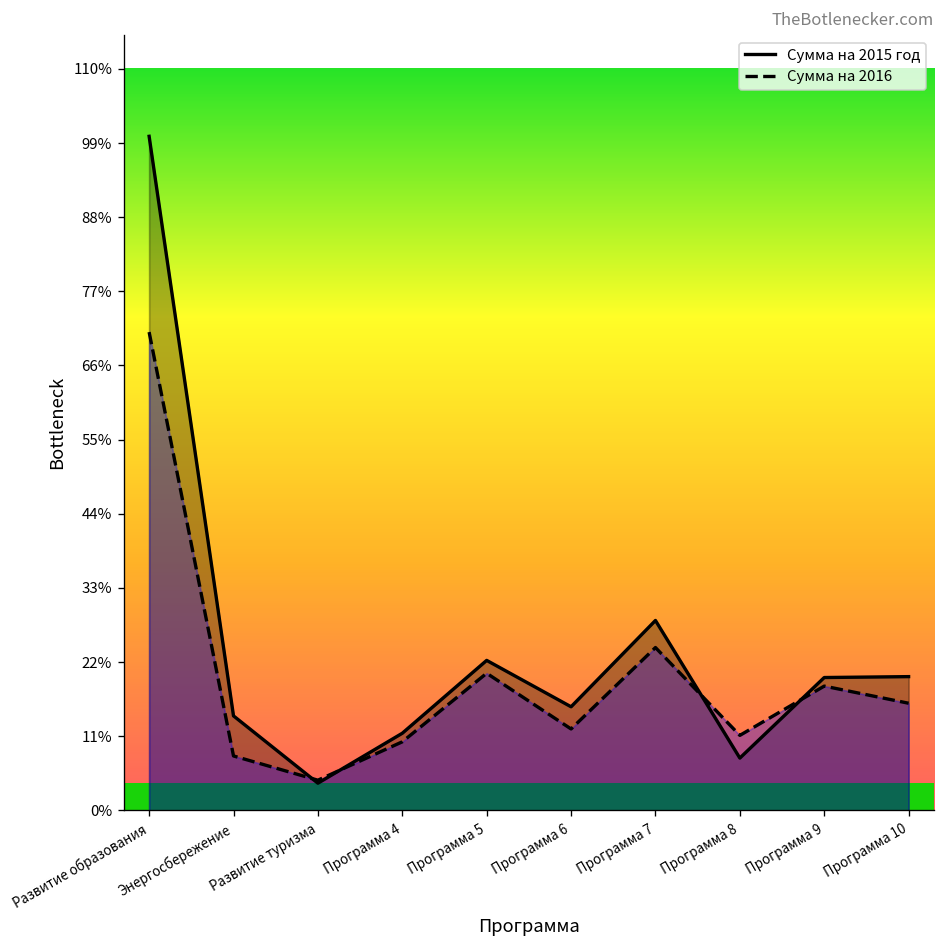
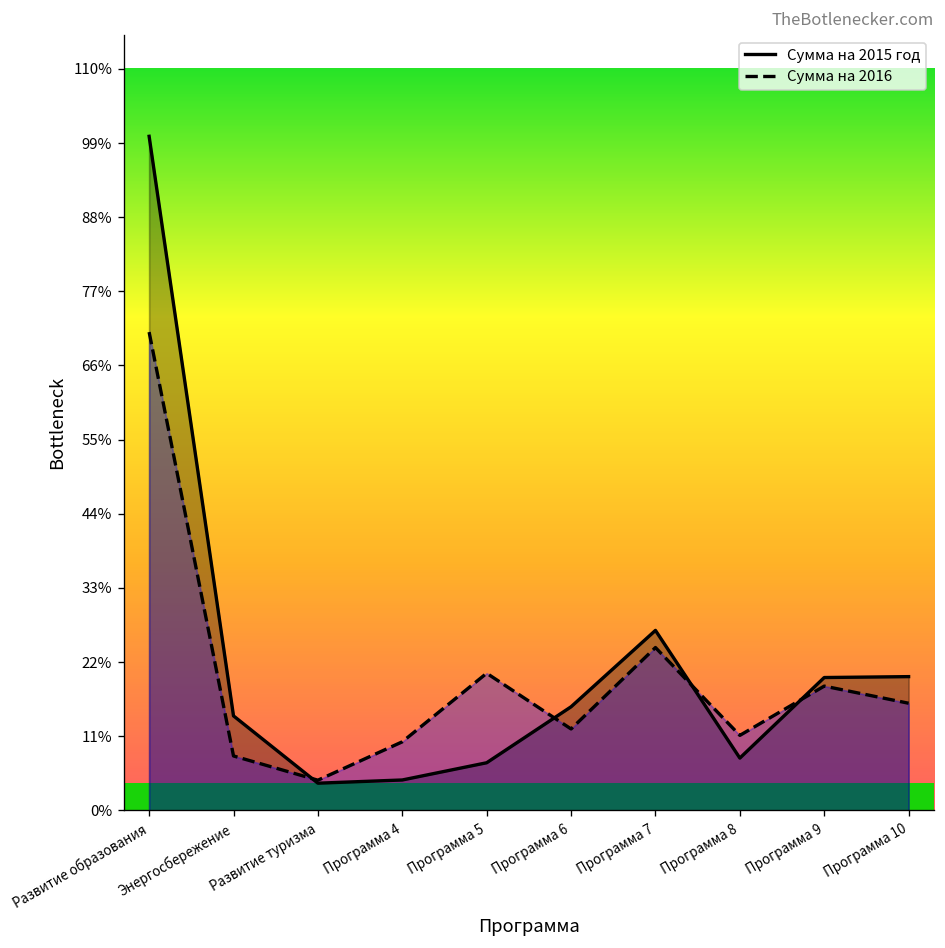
  {
    "Сумма на 2015 год": {
      "Развитие образования": "100%",
      "Энергосбережение": "14%",
-     "Программа 4": "11%",
-     "Программа 5": "22%",
+     "Программа 4": "5%",
+     "Программа 5": "7%",
      "Программа 6": "15%",
-     "Программа 7": "28%",
+     "Программа 7": "27%",
      "Программа 8": "8%",
      "Программа 9": "20%",
      "Программа 10": "20%"
    }
  }
